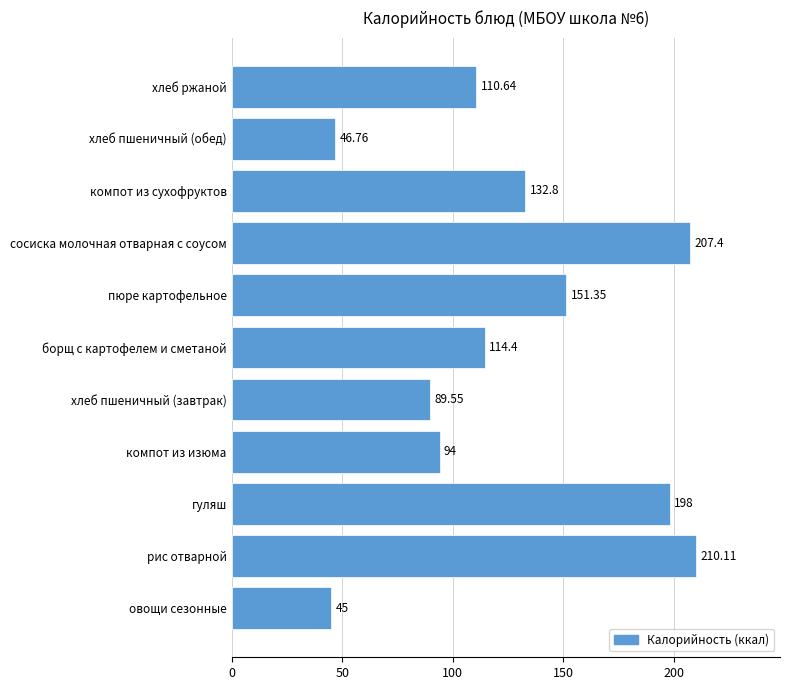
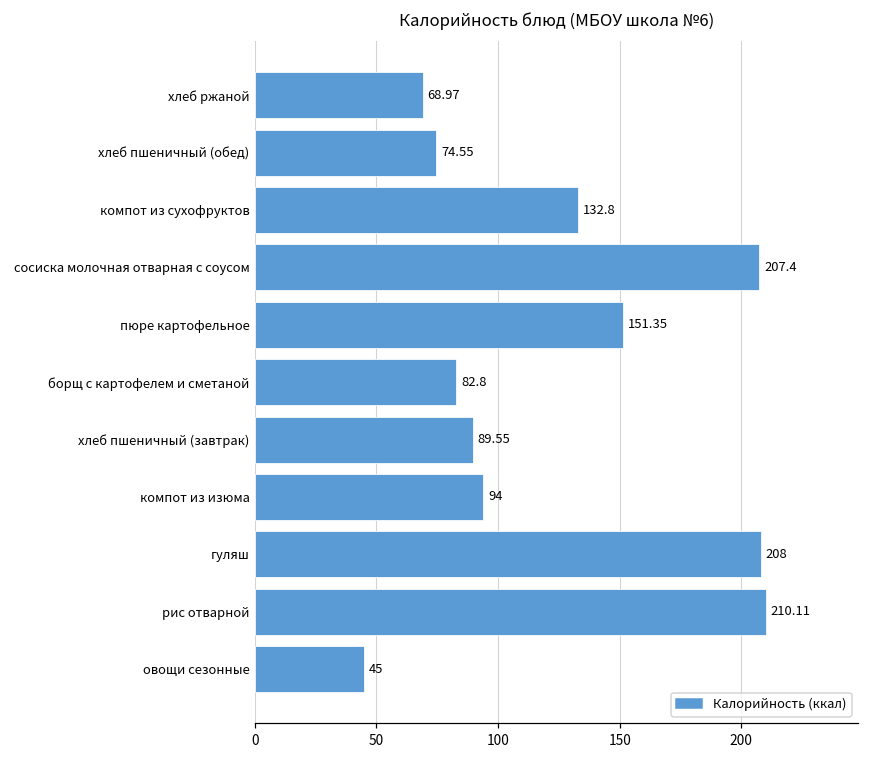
  {
-   "хлеб ржаной": 110.64,
-   "хлеб пшеничный (обед)": 46.76,
+   "хлеб ржаной": 68.97,
+   "хлеб пшеничный (обед)": 74.55,
    "компот из сухофруктов": 132.8,
    "сосиска молочная отварная с соусом": 207.4,
    "пюре картофельное": 151.35,
-   "борщ с картофелем и сметаной": 114.4,
+   "борщ с картофелем и сметаной": 82.8,
    "хлеб пшеничный (завтрак)": 89.55,
    "компот из изюма": 94,
-   "гуляш": 198,
+   "гуляш": 208,
    "рис отварной": 210.11,
    "овощи сезонные": 45
  }
